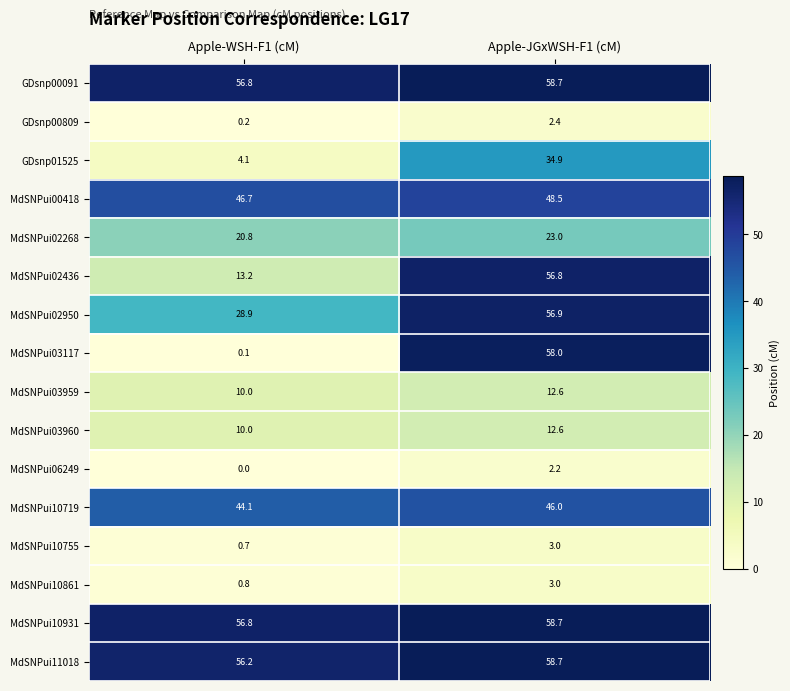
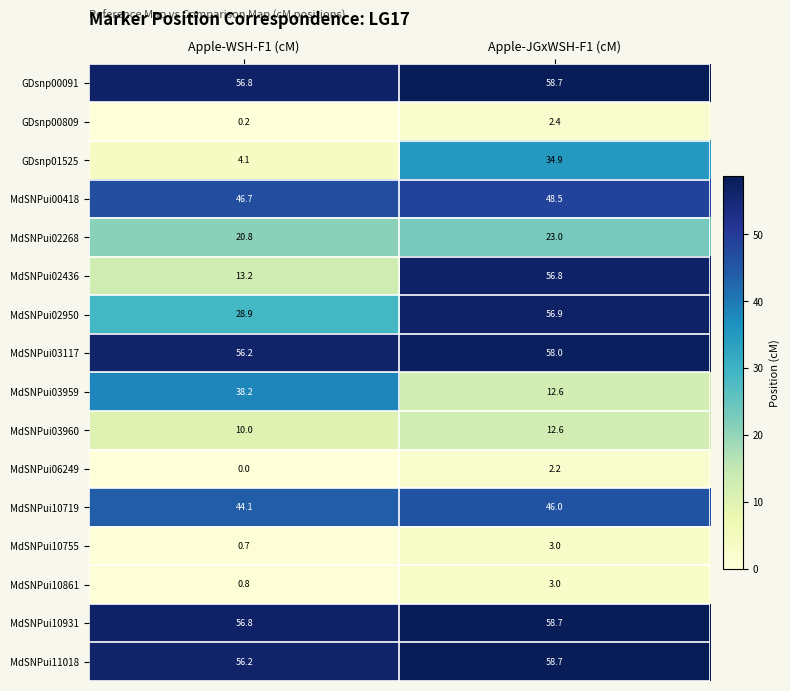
  {
    "GDsnp00091": {
      "Apple-WSH-F1 (cM)": 56.8,
      "Apple-JGxWSH-F1 (cM)": 58.7
    },
    "GDsnp00809": {
      "Apple-WSH-F1 (cM)": 0.2,
      "Apple-JGxWSH-F1 (cM)": 2.4
    },
    "GDsnp01525": {
      "Apple-WSH-F1 (cM)": 4.1,
      "Apple-JGxWSH-F1 (cM)": 34.9
    },
    "MdSNPui00418": {
      "Apple-WSH-F1 (cM)": 46.7,
      "Apple-JGxWSH-F1 (cM)": 48.5
    },
    "MdSNPui02268": {
      "Apple-WSH-F1 (cM)": 20.8,
      "Apple-JGxWSH-F1 (cM)": 23.0
    },
    "MdSNPui02436": {
      "Apple-WSH-F1 (cM)": 13.2,
      "Apple-JGxWSH-F1 (cM)": 56.8
    },
    "MdSNPui02950": {
      "Apple-WSH-F1 (cM)": 28.9,
      "Apple-JGxWSH-F1 (cM)": 56.9
    },
    "MdSNPui03117": {
-     "Apple-WSH-F1 (cM)": 0.1,
+     "Apple-WSH-F1 (cM)": 56.2,
      "Apple-JGxWSH-F1 (cM)": 58.0
    },
    "MdSNPui03959": {
-     "Apple-WSH-F1 (cM)": 10.0,
+     "Apple-WSH-F1 (cM)": 38.2,
      "Apple-JGxWSH-F1 (cM)": 12.6
    },
    "MdSNPui03960": {
      "Apple-WSH-F1 (cM)": 10.0,
      "Apple-JGxWSH-F1 (cM)": 12.6
    },
    "MdSNPui06249": {
      "Apple-WSH-F1 (cM)": 0.0,
      "Apple-JGxWSH-F1 (cM)": 2.2
    },
    "MdSNPui10719": {
      "Apple-WSH-F1 (cM)": 44.1,
      "Apple-JGxWSH-F1 (cM)": 46.0
    },
    "MdSNPui10755": {
      "Apple-WSH-F1 (cM)": 0.7,
      "Apple-JGxWSH-F1 (cM)": 3.0
    },
    "MdSNPui10861": {
      "Apple-WSH-F1 (cM)": 0.8,
      "Apple-JGxWSH-F1 (cM)": 3.0
    },
    "MdSNPui10931": {
      "Apple-WSH-F1 (cM)": 56.8,
      "Apple-JGxWSH-F1 (cM)": 58.7
    },
    "MdSNPui11018": {
      "Apple-WSH-F1 (cM)": 56.2,
      "Apple-JGxWSH-F1 (cM)": 58.7
    }
  }
